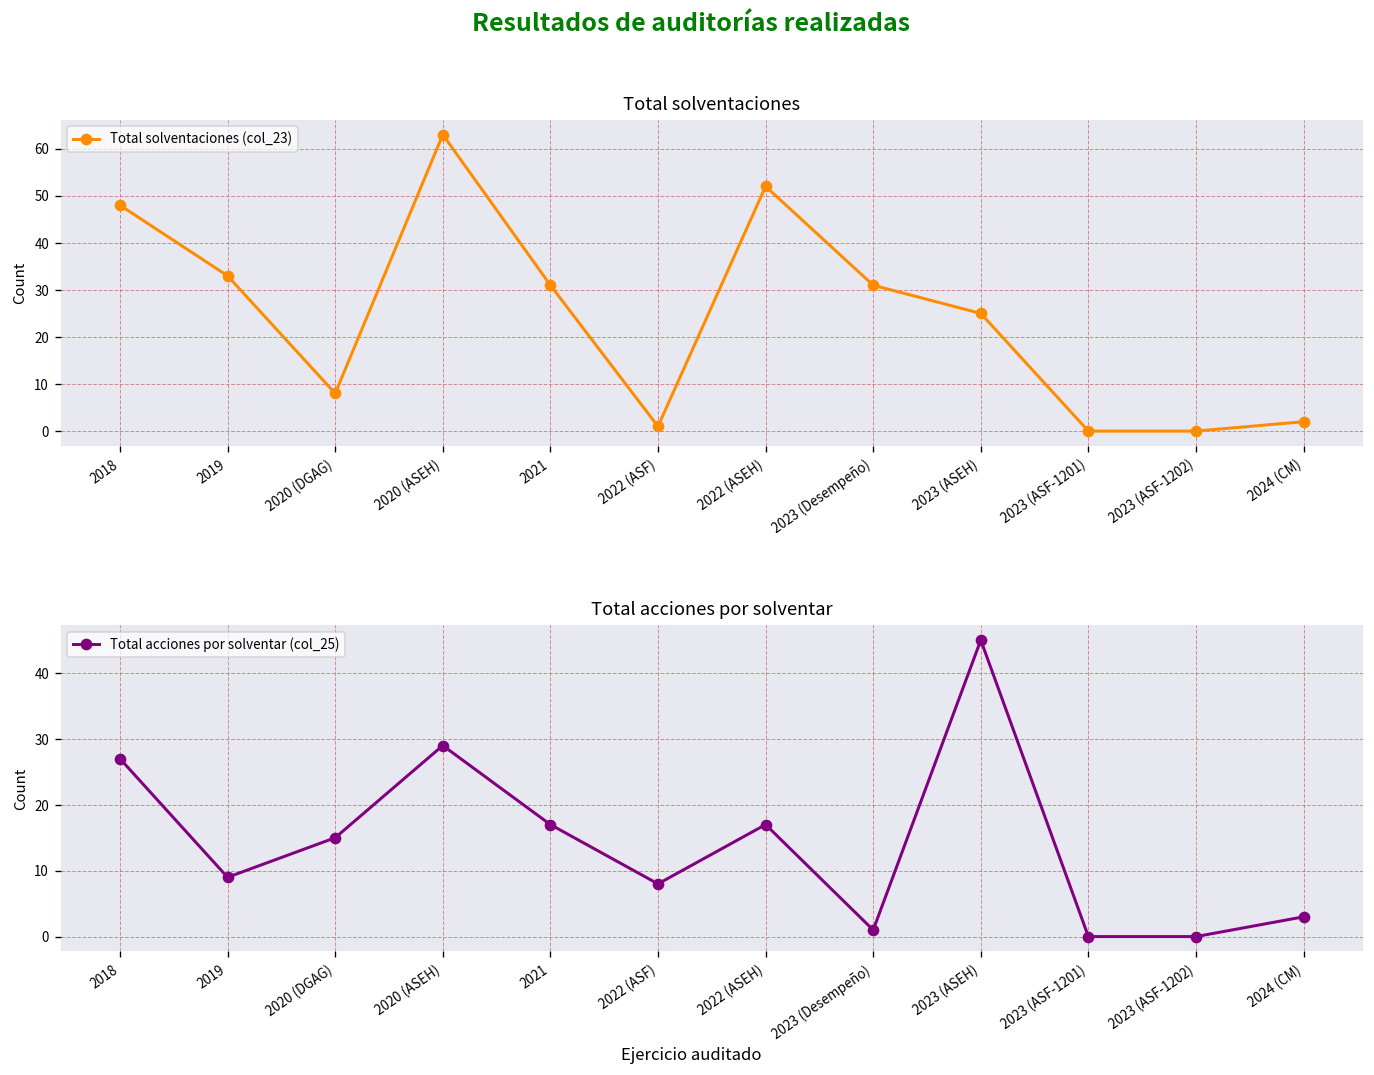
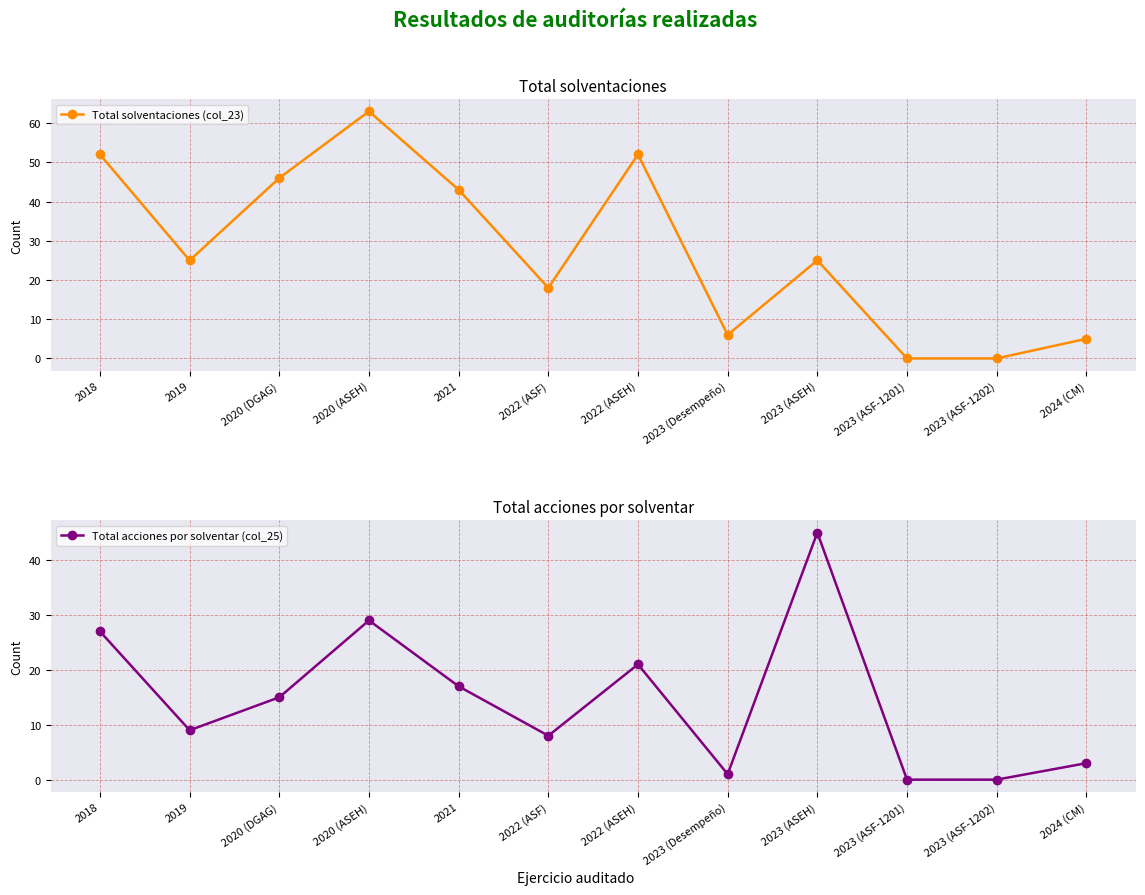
  {
    "Total solventaciones": {
-     "2018": 48,
-     "2019": 33,
-     "2020 (DGAG)": 8,
+     "2018": 52,
+     "2019": 25,
+     "2020 (DGAG)": 46,
      "2020 (ASEH)": 63,
-     "2021": 31,
-     "2022 (ASF)": 1,
+     "2021": 43,
+     "2022 (ASF)": 18,
      "2022 (ASEH)": 52,
-     "2023 (Desempeño)": 31,
+     "2023 (Desempeño)": 6,
      "2023 (ASEH)": 25,
      "2023 (ASF-1201)": 0,
      "2023 (ASF-1202)": 0,
-     "2024 (CM)": 2
+     "2024 (CM)": 5
    },
    "Total acciones por solventar": {
      "2018": 27,
      "2019": 9,
      "2020 (DGAG)": 15,
      "2020 (ASEH)": 29,
      "2021": 17,
      "2022 (ASF)": 8,
-     "2022 (ASEH)": 17,
+     "2022 (ASEH)": 21,
      "2023 (Desempeño)": 1,
      "2023 (ASEH)": 45,
      "2023 (ASF-1201)": 0,
      "2023 (ASF-1202)": 0,
      "2024 (CM)": 3
    }
  }
